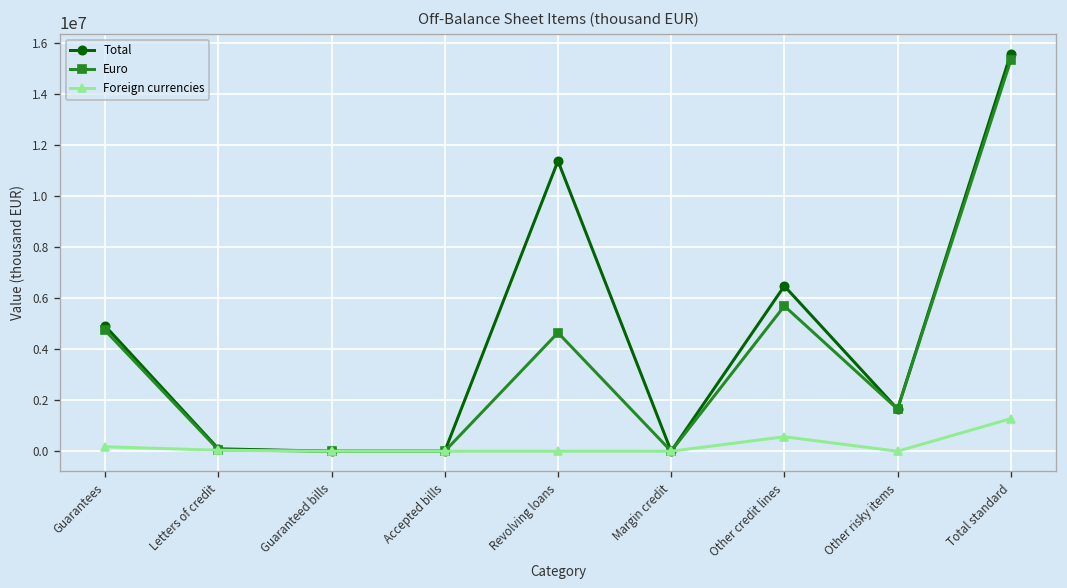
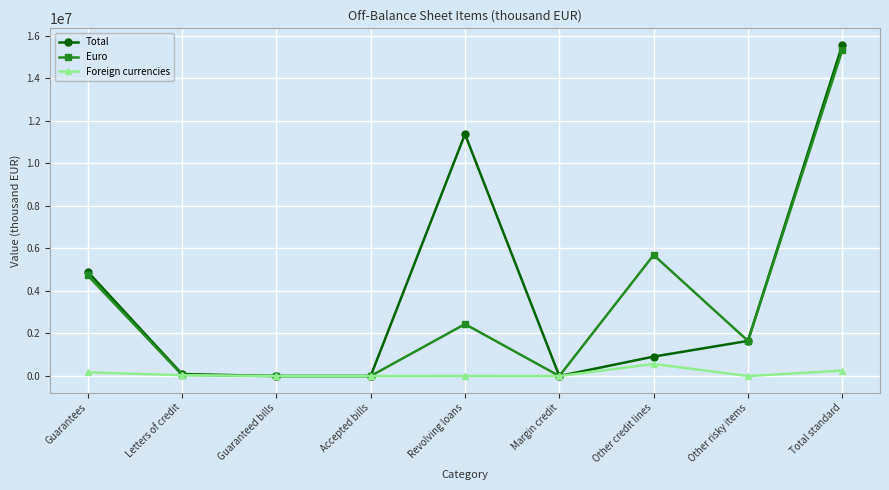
  {
    "Total": {
      "Guarantees": 4900000,
      "Revolving loans": 11400000,
-     "Other credit lines": 6500000,
+     "Other credit lines": 900000,
      "Total standard": 15600000
    },
    "Euro": {
      "Guarantees": 4700000,
-     "Revolving loans": 4600000,
+     "Revolving loans": 2400000,
      "Other credit lines": 5700000,
      "Total standard": 15300000
    },
    "Foreign currencies": {
      "Guarantees": 200000,
      "Revolving loans": 0,
      "Other credit lines": 600000,
      "Other risky items": 0,
-     "Total standard": 1300000
+     "Total standard": 300000
    }
  }
